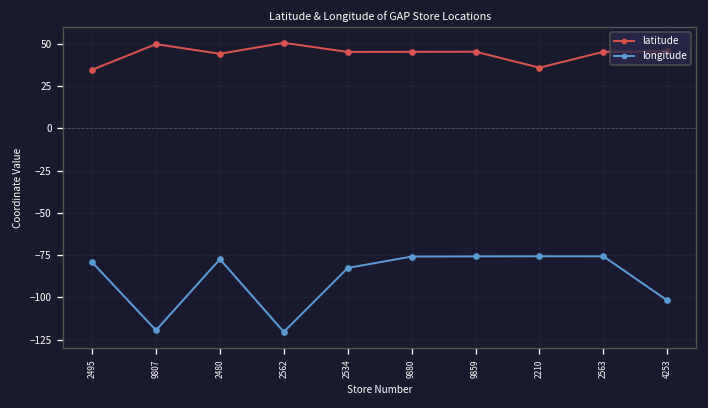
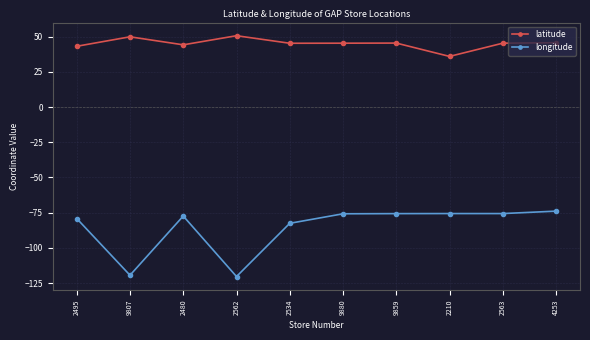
  {
    "latitude": {
-     "2495": 35,
+     "2495": 43,
      "9807": 50,
      "2480": 44,
      "2562": 51,
      "2534": 45,
      "9880": 45,
      "9859": 45,
      "2210": 36,
      "2563": 45
    },
    "longitude": {
      "2495": -79,
      "9807": -119,
      "2480": -77,
      "2562": -120,
      "2534": -83,
      "9880": -76,
      "9859": -76,
      "2210": -76,
      "2563": -76,
-     "4253": -102
+     "4253": -74
    }
  }
